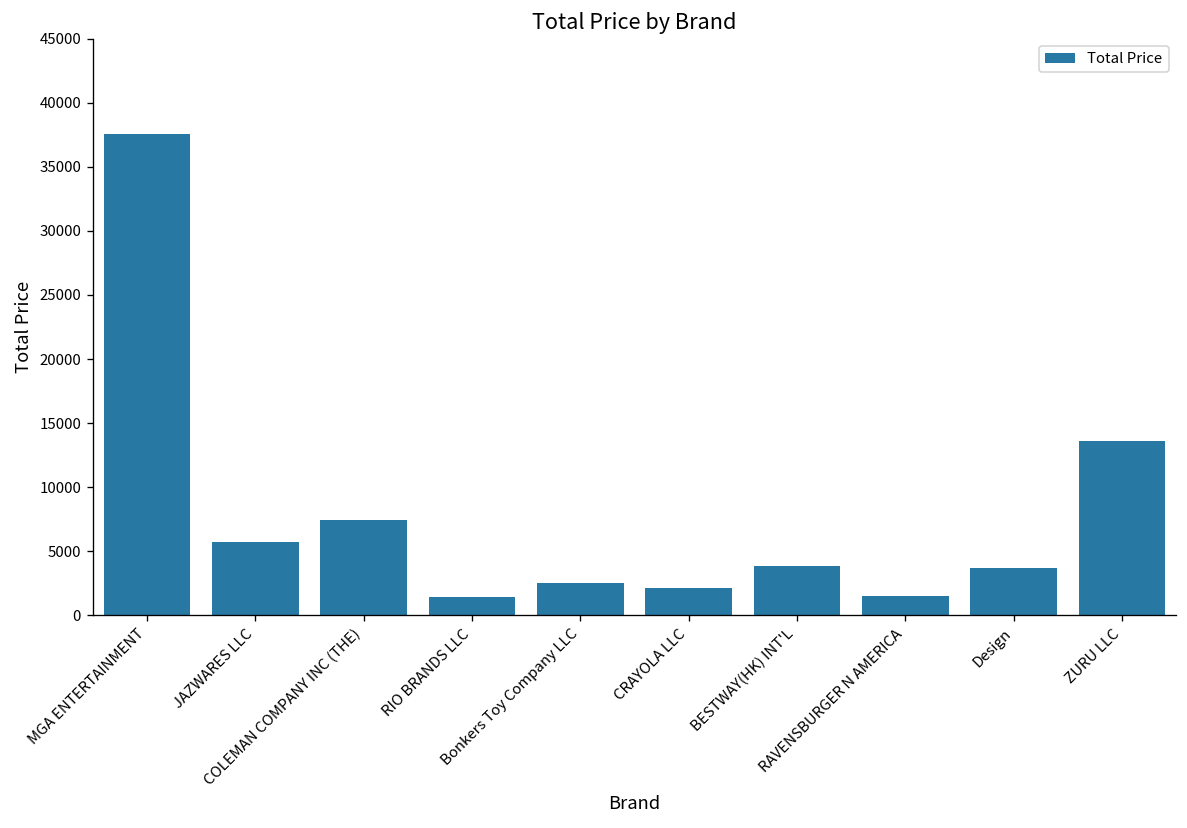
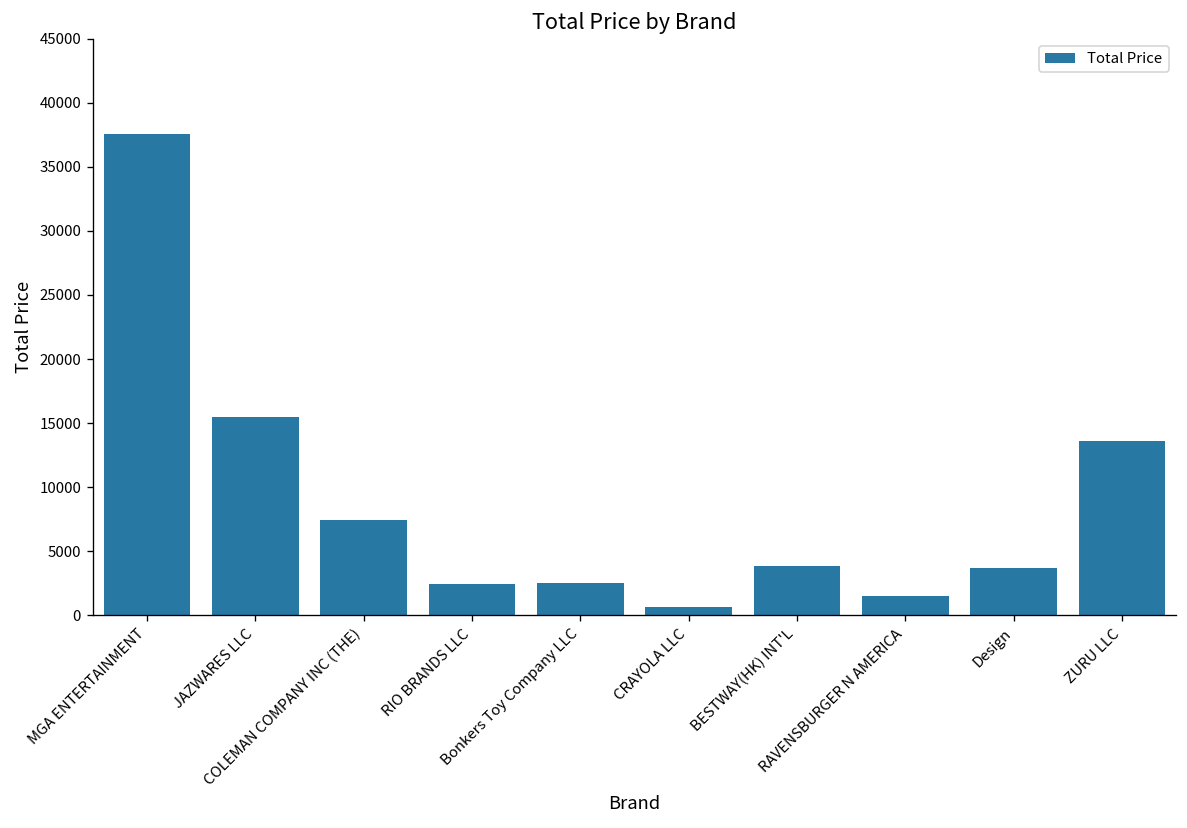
  {
    "MGA ENTERTAINMENT": 37600,
-   "JAZWARES LLC": 5700,
+   "JAZWARES LLC": 15400,
    "COLEMAN COMPANY INC (THE)": 7400,
-   "RIO BRANDS LLC": 1400,
+   "RIO BRANDS LLC": 2400,
    "Bonkers Toy Company LLC": 2500,
-   "CRAYOLA LLC": 2100,
+   "CRAYOLA LLC": 700,
    "BESTWAY(HK) INT'L": 3800,
    "RAVENSBURGER N AMERICA": 1500,
    "Design": 3700,
    "ZURU LLC": 13600
  }
